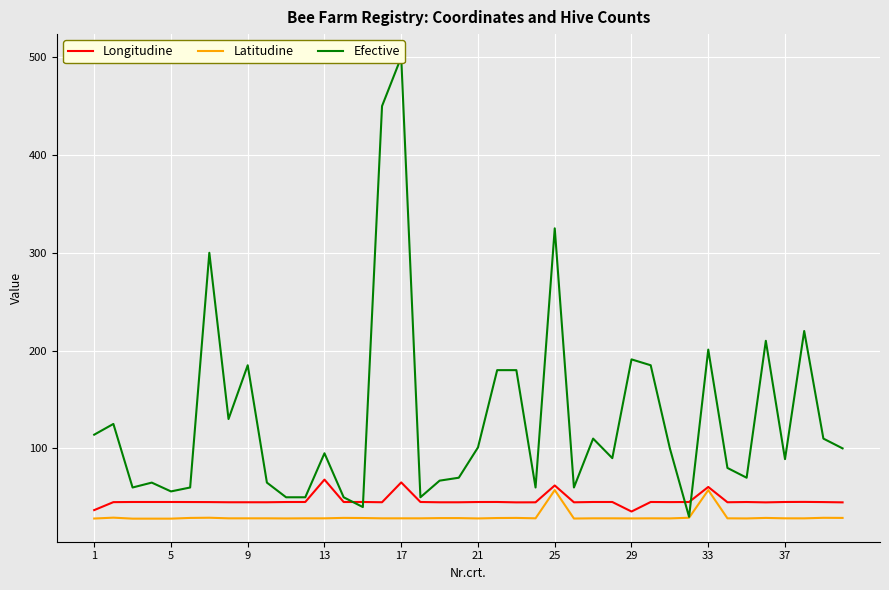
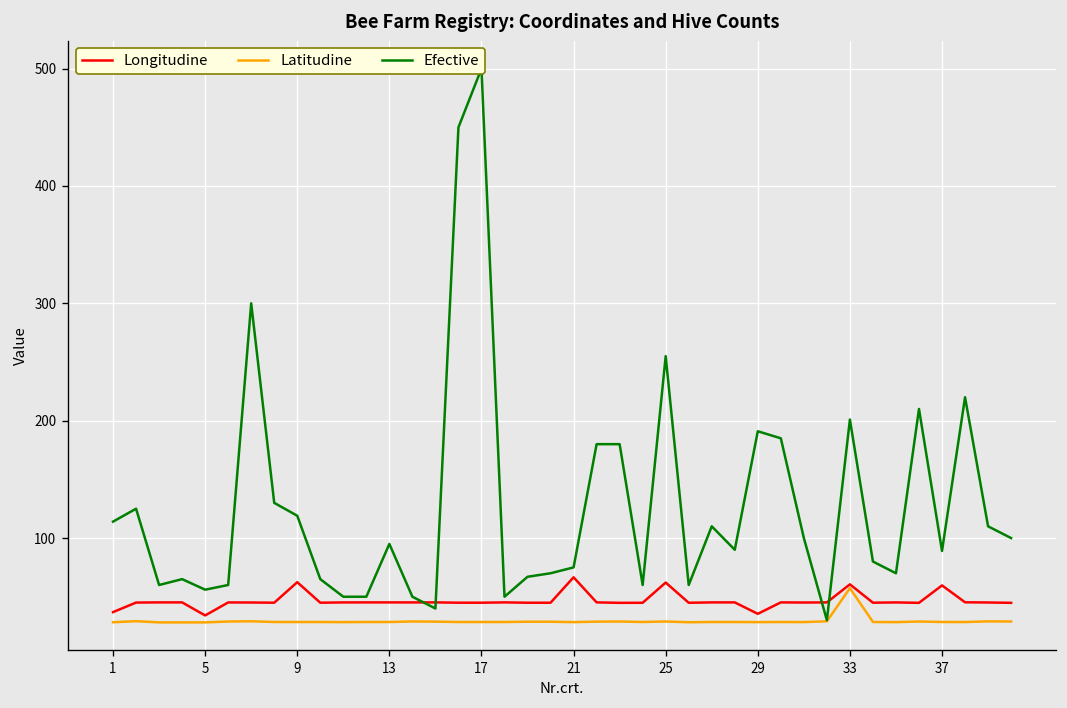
  {
    "Longitudine": {
      "1": 40,
-     "5": 50,
-     "9": 40,
-     "13": 70,
-     "17": 70,
-     "21": 50,
+     "5": 30,
+     "9": 60,
+     "13": 50,
+     "17": 40,
+     "21": 70,
      "25": 60,
      "29": 40,
      "33": 60,
-     "37": 50
+     "37": 60
    },
    "Latitudine": {
      "1": 30,
      "5": 30,
      "9": 30,
      "13": 30,
      "17": 30,
      "21": 30,
-     "25": 60,
+     "25": 30,
      "29": 30,
      "33": 60,
      "37": 30
    },
    "Efective": {
      "1": 110,
      "5": 60,
-     "9": 190,
+     "9": 120,
      "13": 100,
-     "21": 100,
-     "25": 330,
+     "21": 80,
+     "25": 260,
      "29": 190,
      "33": 200,
      "37": 90
    }
  }
